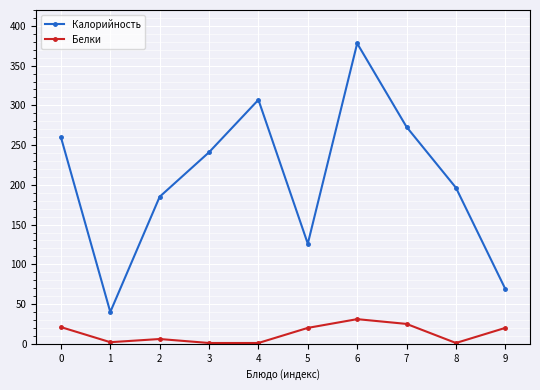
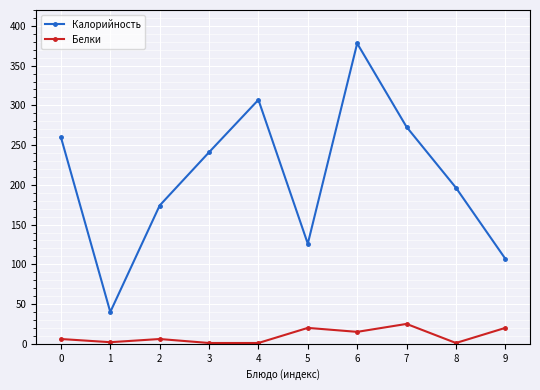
  {
    "Калорийность": {
      "0": 260,
      "1": 40,
-     "2": 190,
+     "2": 170,
      "3": 240,
      "4": 310,
      "5": 130,
      "6": 380,
      "7": 270,
      "8": 200,
-     "9": 70
+     "9": 110
    },
    "Белки": {
-     "0": 20,
+     "0": 10,
      "1": 0,
      "2": 10,
      "3": 0,
      "4": 0,
      "5": 20,
-     "6": 30,
+     "6": 20,
      "7": 30,
      "8": 0,
      "9": 20
    }
  }
